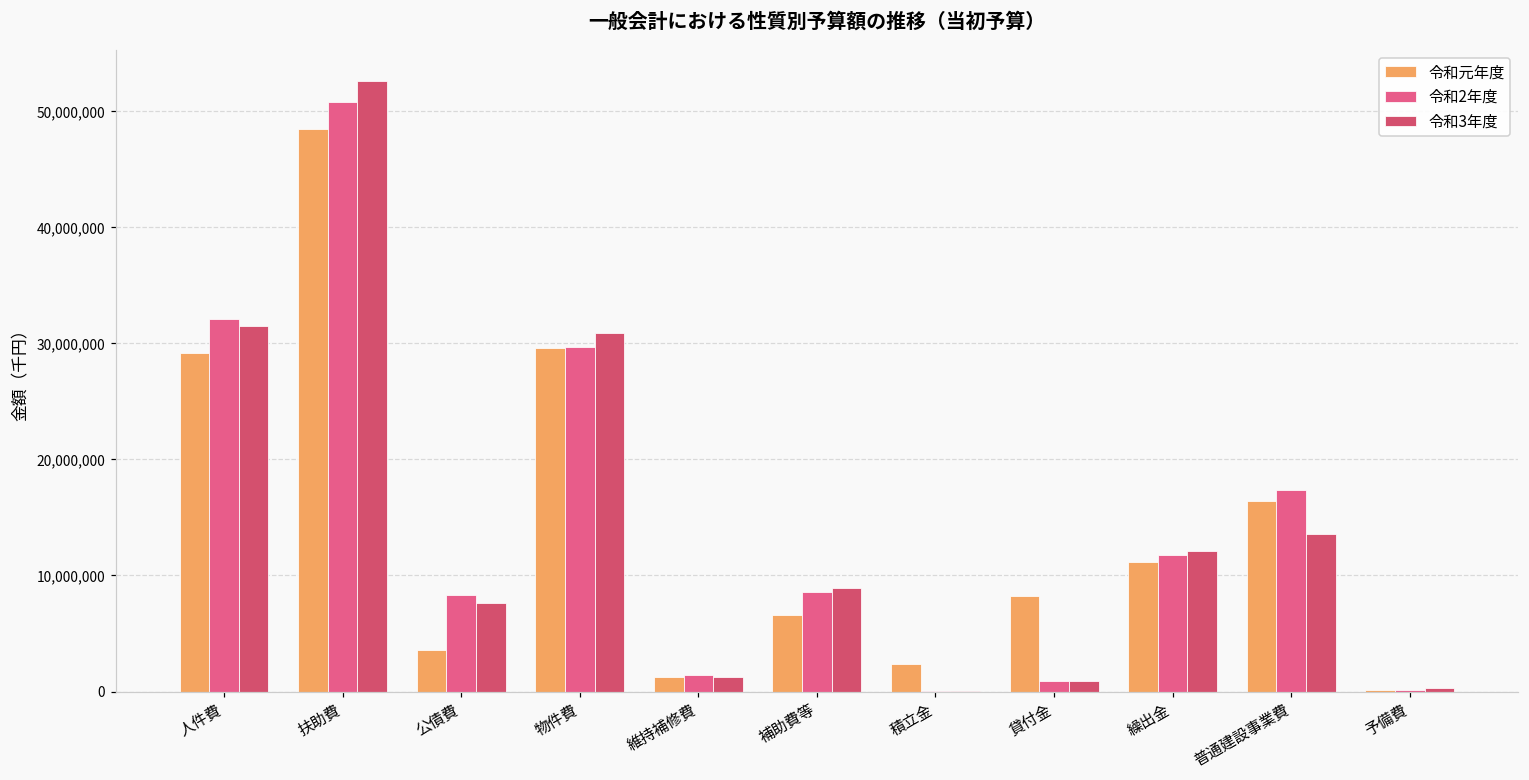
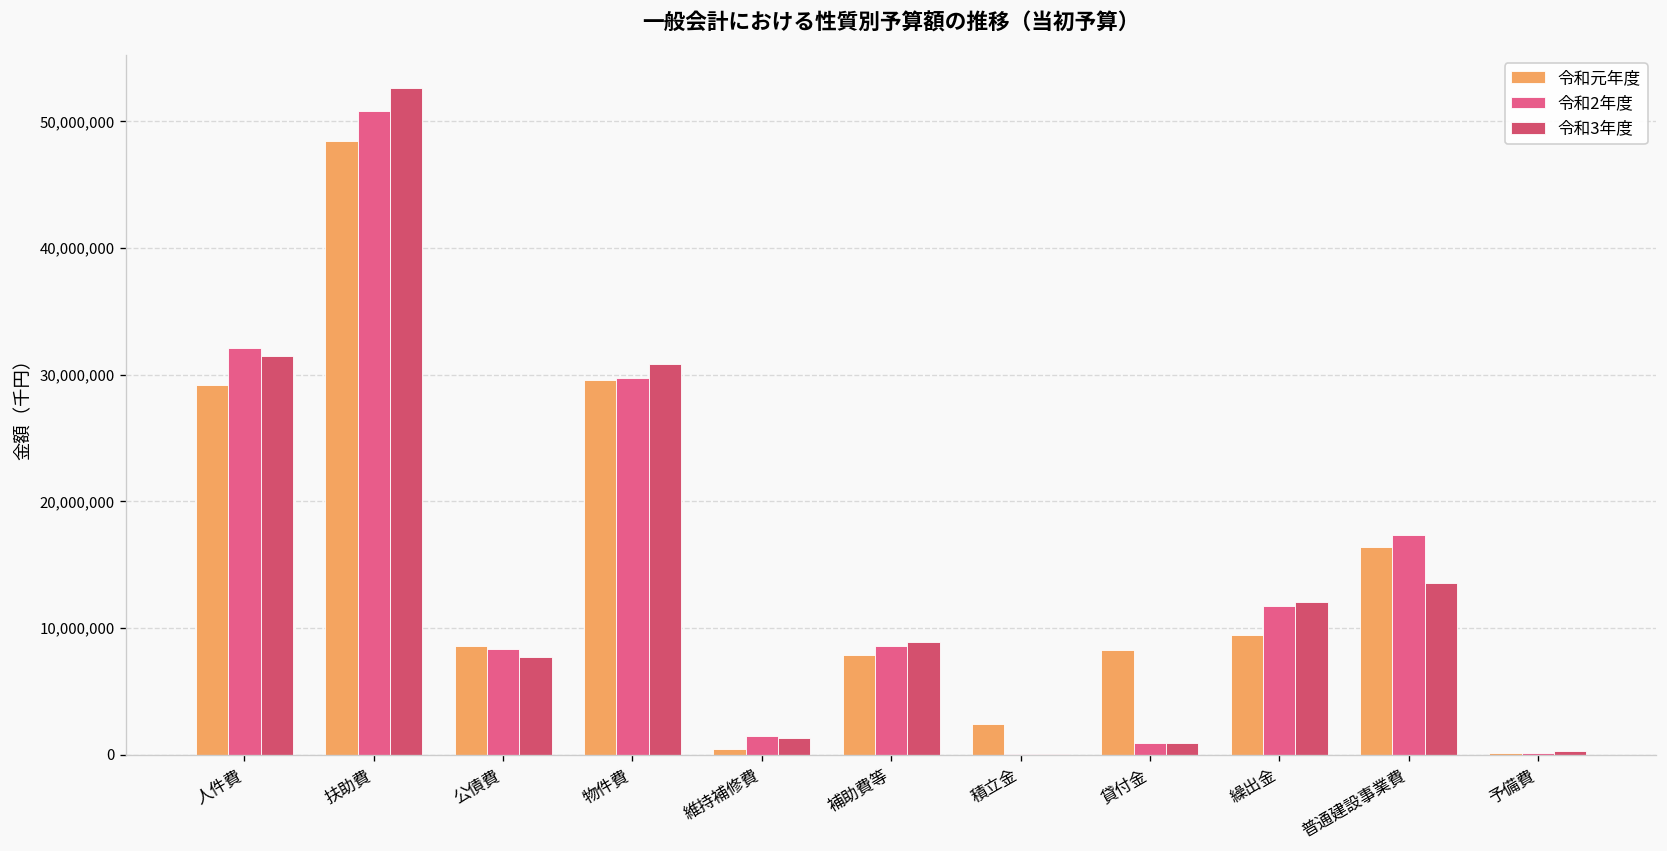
  {
    "令和元年度": {
      "人件費": "29,200,000",
      "扶助費": "48,500,000",
-     "公債費": "3,600,000",
+     "公債費": "8,600,000",
      "物件費": "29,600,000",
-     "維持補修費": "1,200,000",
-     "補助費等": "6,600,000",
+     "維持補修費": "500,000",
+     "補助費等": "7,900,000",
      "積立金": "2,400,000",
      "貸付金": "8,200,000",
-     "繰出金": "11,200,000",
+     "繰出金": "9,400,000",
      "普通建設事業費": "16,400,000"
    }
  }
